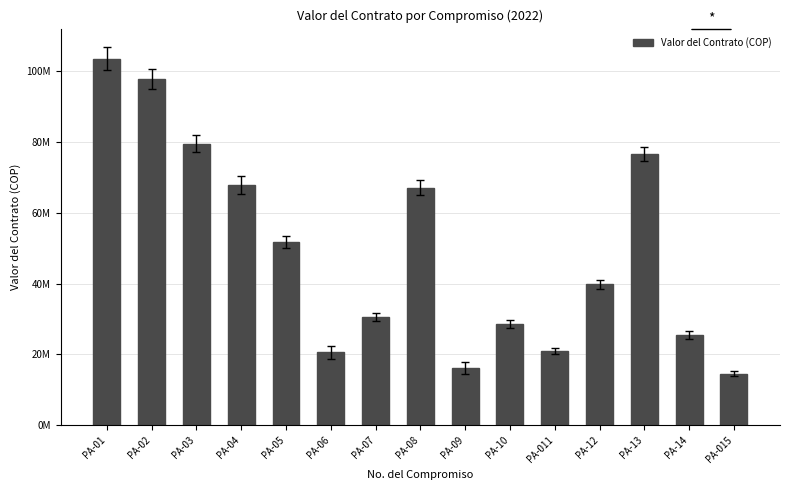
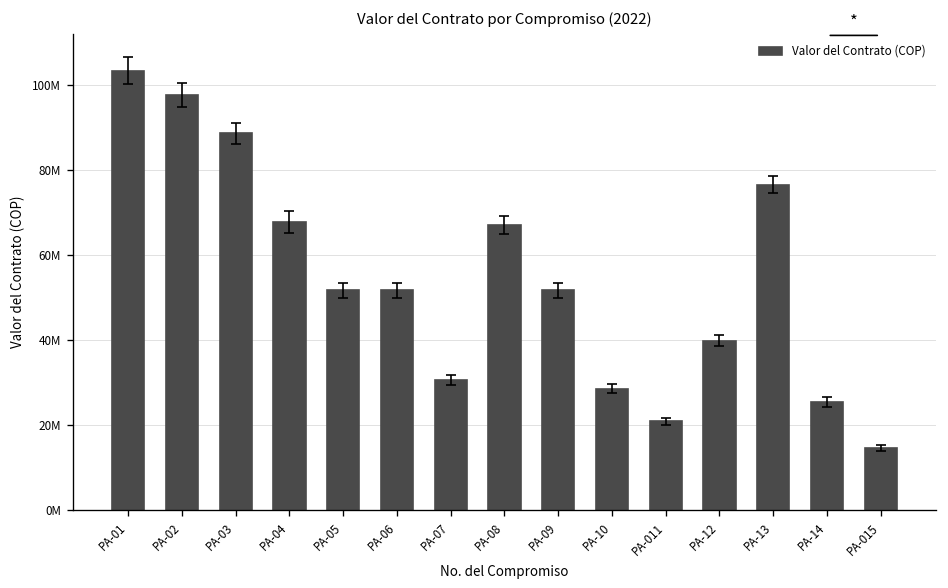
  {
    "Valor del Contrato (COP)": {
      "PA-01": 104000000,
      "PA-02": 98000000,
-     "PA-03": 80000000,
+     "PA-03": 89000000,
      "PA-04": 68000000,
      "PA-05": 52000000,
-     "PA-06": 21000000,
+     "PA-06": 52000000,
      "PA-07": 31000000,
      "PA-08": 67000000,
-     "PA-09": 16000000,
+     "PA-09": 52000000,
      "PA-10": 29000000,
      "PA-011": 21000000,
      "PA-12": 40000000,
      "PA-13": 77000000,
      "PA-14": 25000000,
      "PA-015": 15000000
    }
  }
